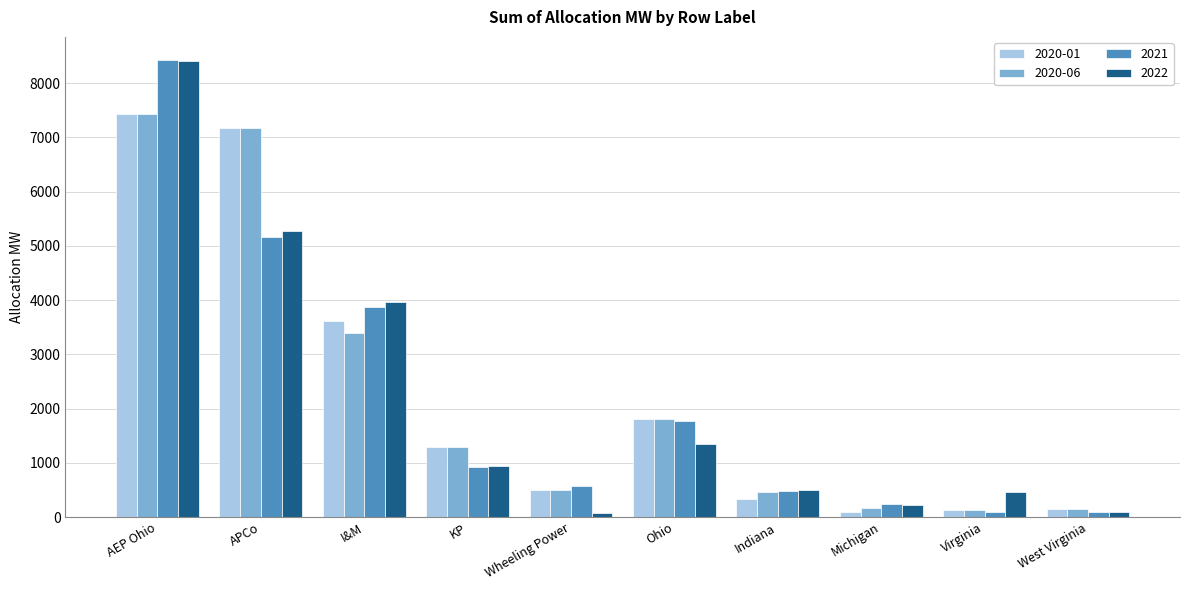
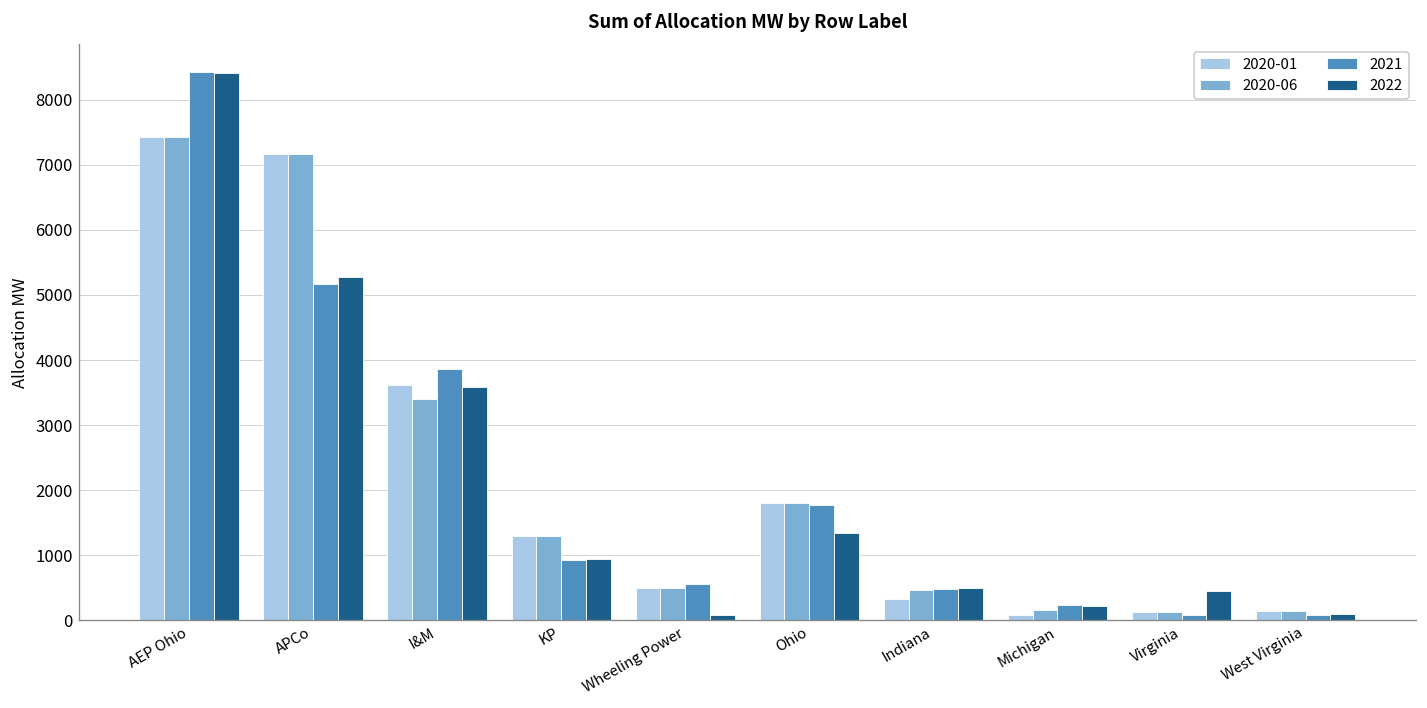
  {
    "2022": {
      "AEP Ohio": 8400,
      "APCo": 5300,
-     "I&M": 4000,
+     "I&M": 3600,
      "KP": 900,
      "Wheeling Power": 100,
      "Ohio": 1300,
      "Indiana": 500,
      "Michigan": 200,
      "Virginia": 500,
      "West Virginia": 100
    }
  }
